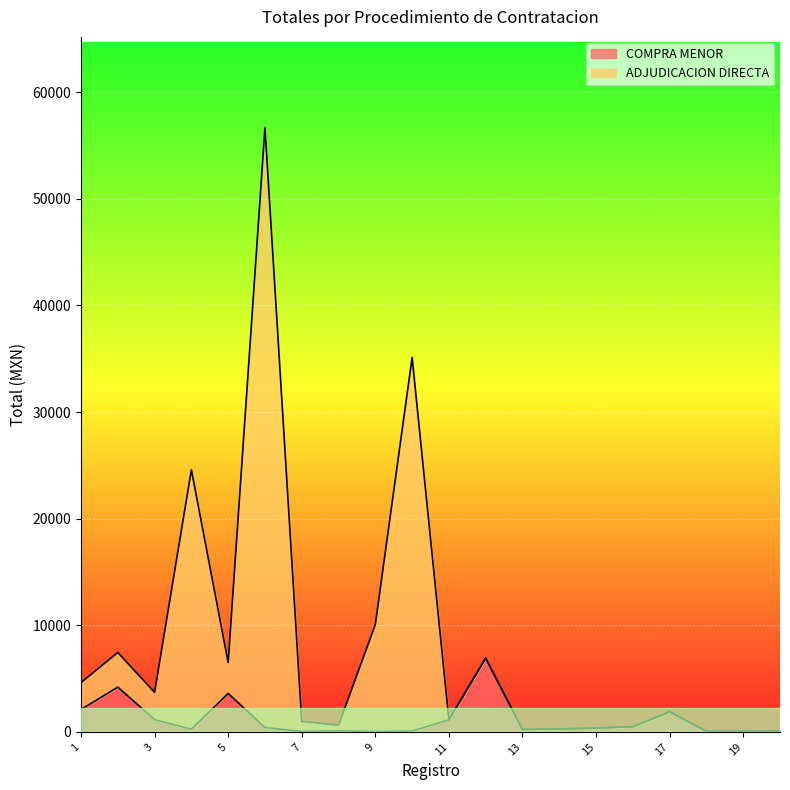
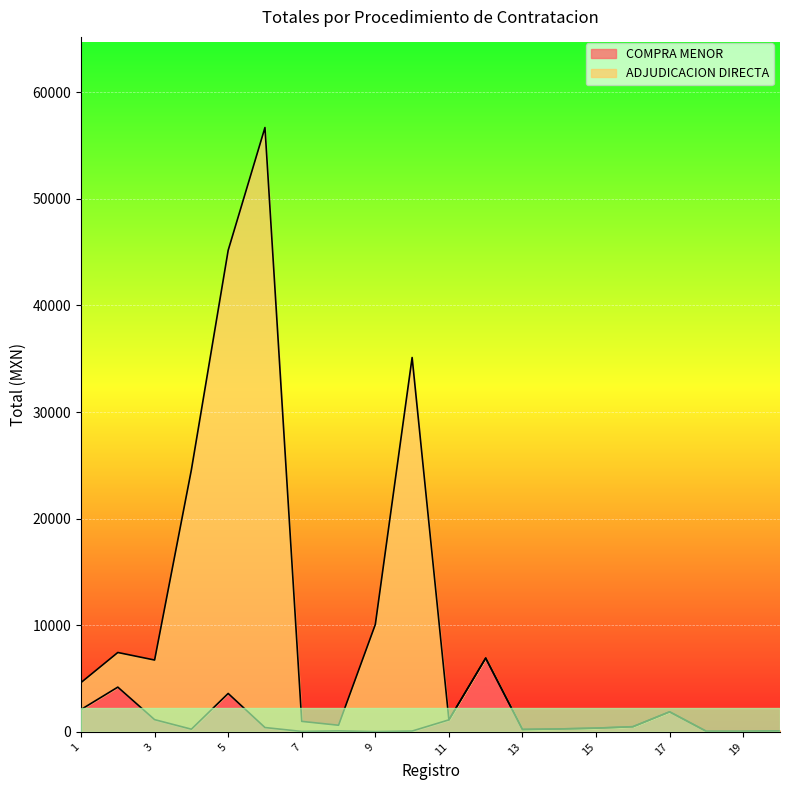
  {
    "COMPRA MENOR": {
      "5": 3600
    },
    "ADJUDICACION DIRECTA": {
      "1": 2500,
-     "3": 2600,
-     "5": 2900,
+     "3": 5600,
+     "5": 41600,
      "9": 10100
    }
  }
